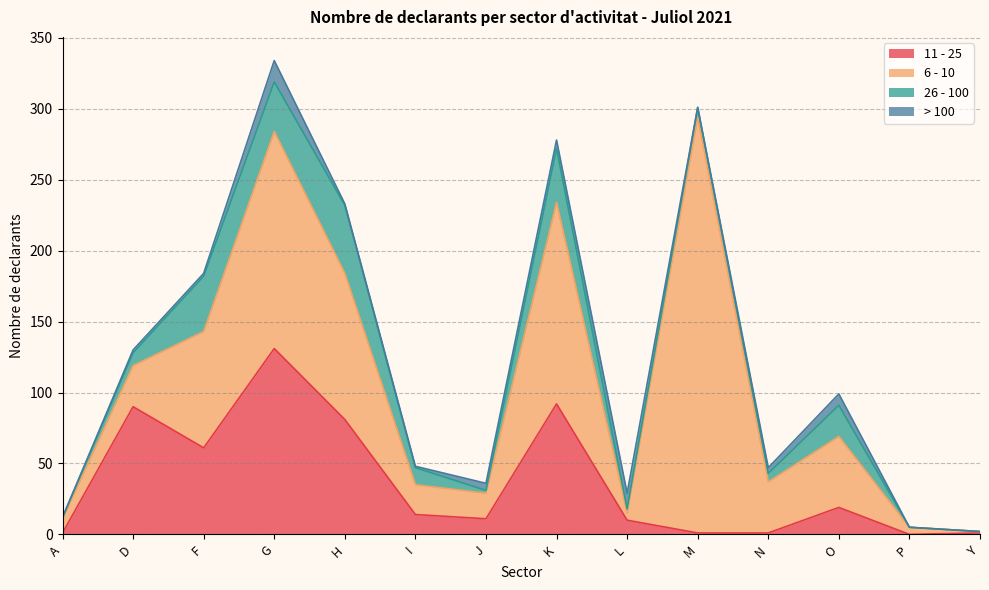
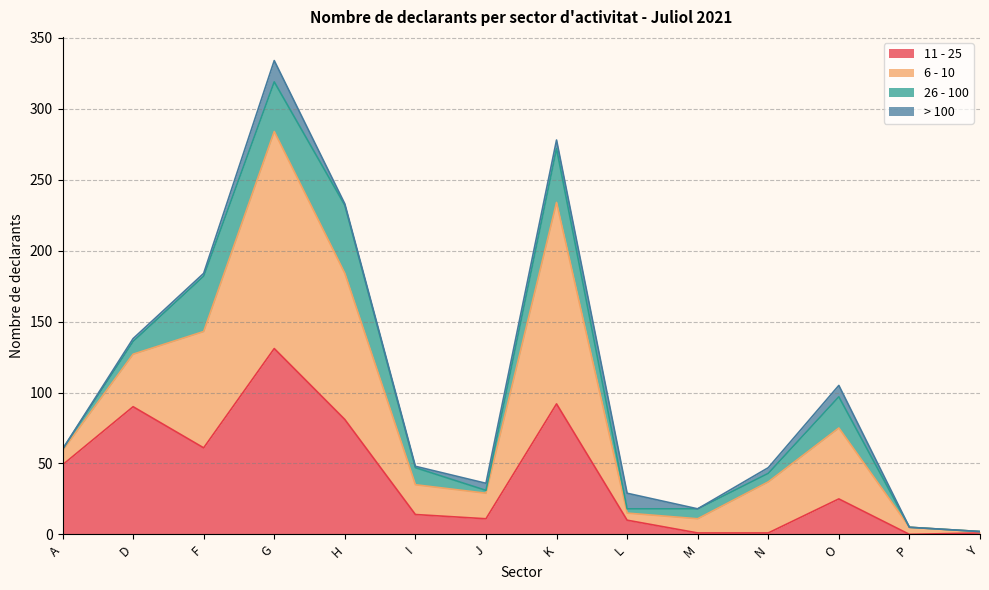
  {
    "11 - 25": {
-     "A": 1,
+     "A": 49,
      "D": 90,
      "F": 61,
      "G": 131,
      "H": 81,
      "I": 14,
      "J": 11,
      "K": 92,
      "L": 10,
      "M": 1,
      "N": 1,
-     "O": 19,
+     "O": 25,
      "P": 0
    },
    "6 - 10": {
-     "D": 29,
+     "D": 37,
      "F": 82,
      "G": 153,
      "H": 103,
      "I": 21,
      "J": 18,
      "K": 142,
      "L": 5,
-     "M": 293,
+     "M": 10,
      "N": 36,
      "O": 50
    }
  }
